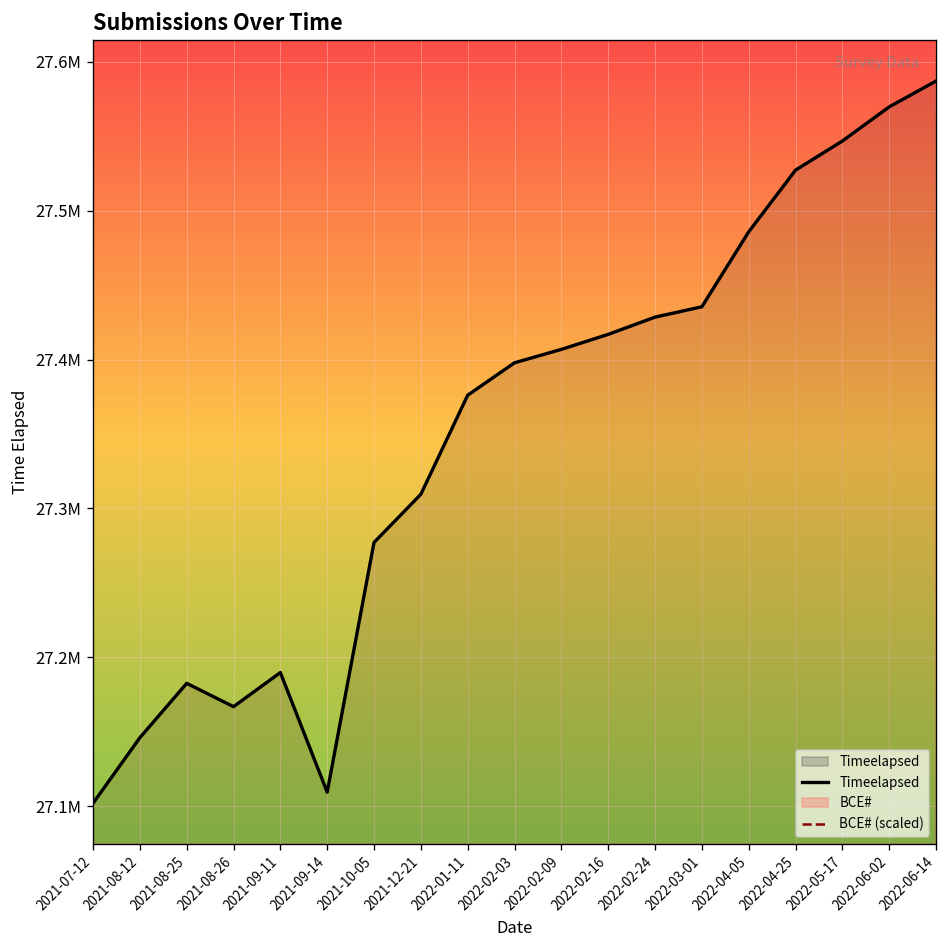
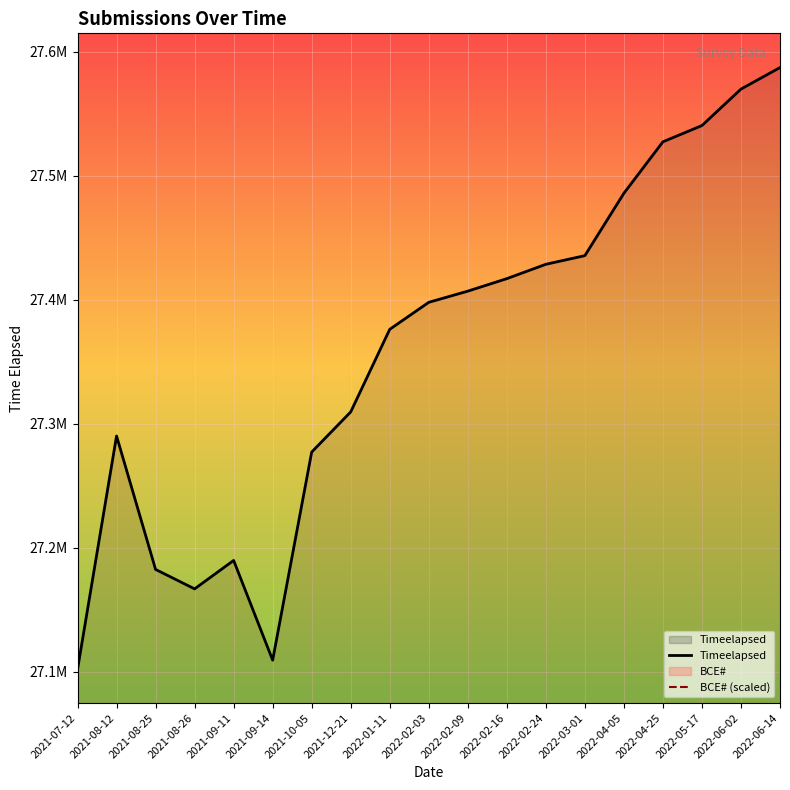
  {
    "Timeelapsed": {
      "2021-07-12": 27102000,
-     "2021-08-12": 27146000,
+     "2021-08-12": 27290000,
      "2021-08-25": 27182000,
      "2021-08-26": 27167000,
      "2021-09-11": 27190000,
      "2021-09-14": 27109000,
      "2021-10-05": 27277000,
      "2021-12-21": 27309000,
      "2022-01-11": 27376000,
      "2022-02-03": 27398000,
      "2022-02-09": 27407000,
      "2022-02-16": 27417000,
      "2022-02-24": 27428000,
      "2022-03-01": 27435000,
      "2022-04-05": 27486000,
      "2022-04-25": 27527000,
-     "2022-05-17": 27547000,
+     "2022-05-17": 27540000,
      "2022-06-02": 27570000,
      "2022-06-14": 27587000
    }
  }
